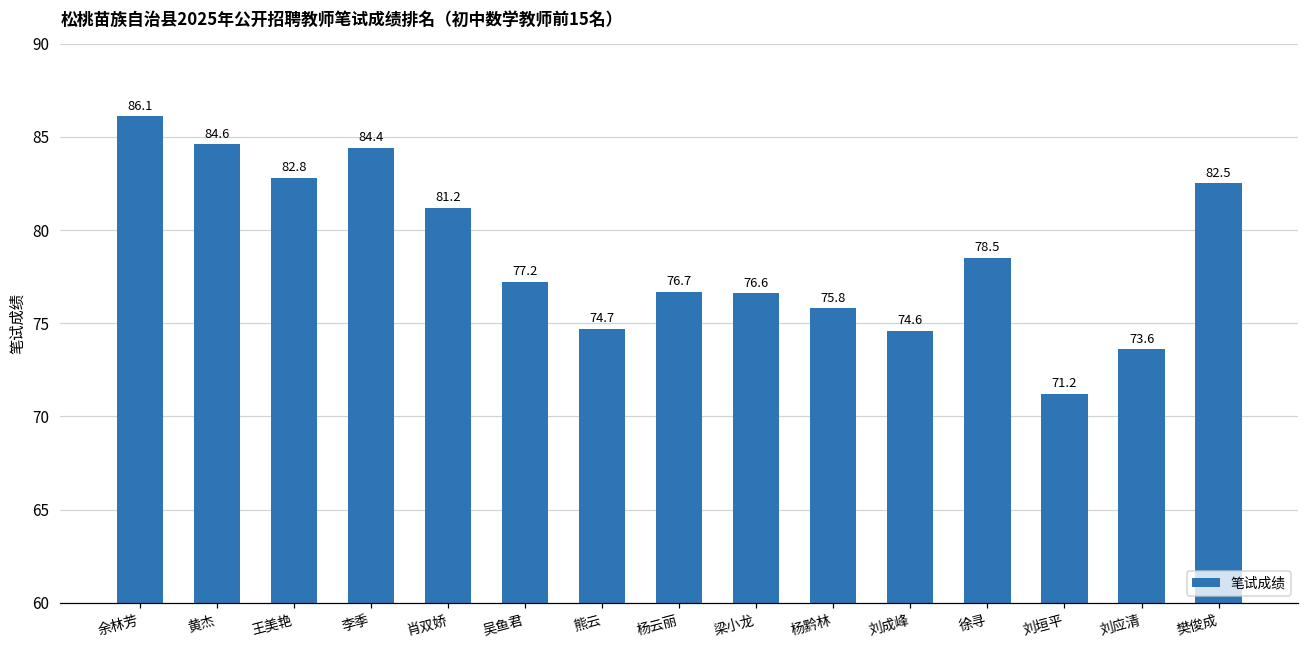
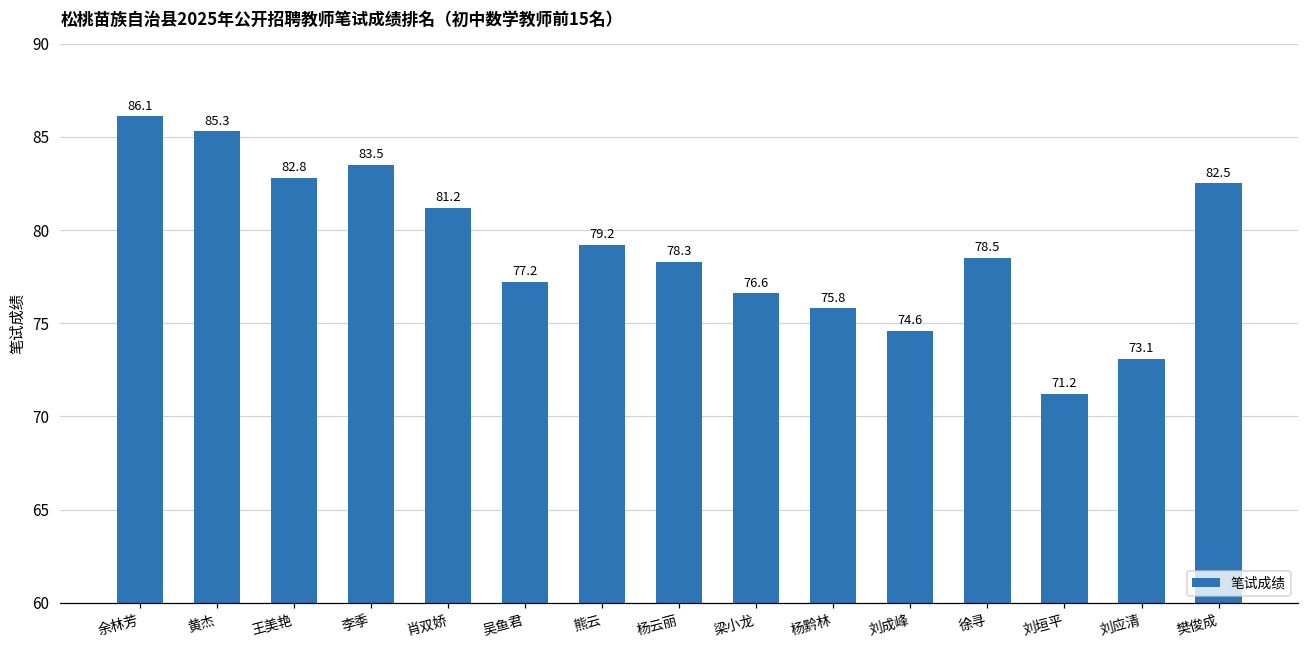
  {
    "余林芳": 86.1,
-   "黄杰": 84.6,
+   "黄杰": 85.3,
    "王美艳": 82.8,
-   "李季": 84.4,
+   "李季": 83.5,
    "肖双娇": 81.2,
    "吴鱼君": 77.2,
-   "熊云": 74.7,
-   "杨云丽": 76.7,
+   "熊云": 79.2,
+   "杨云丽": 78.3,
    "梁小龙": 76.6,
    "杨黔林": 75.8,
    "刘成峰": 74.6,
    "徐寻": 78.5,
    "刘垣平": 71.2,
-   "刘应清": 73.6,
+   "刘应清": 73.1,
    "樊俊成": 82.5
  }
